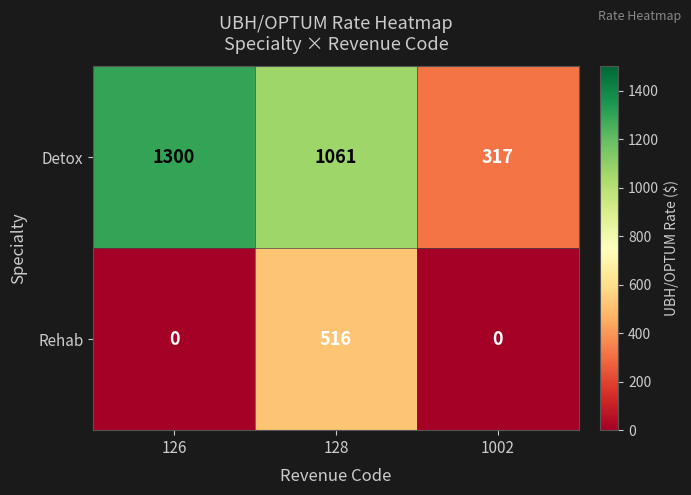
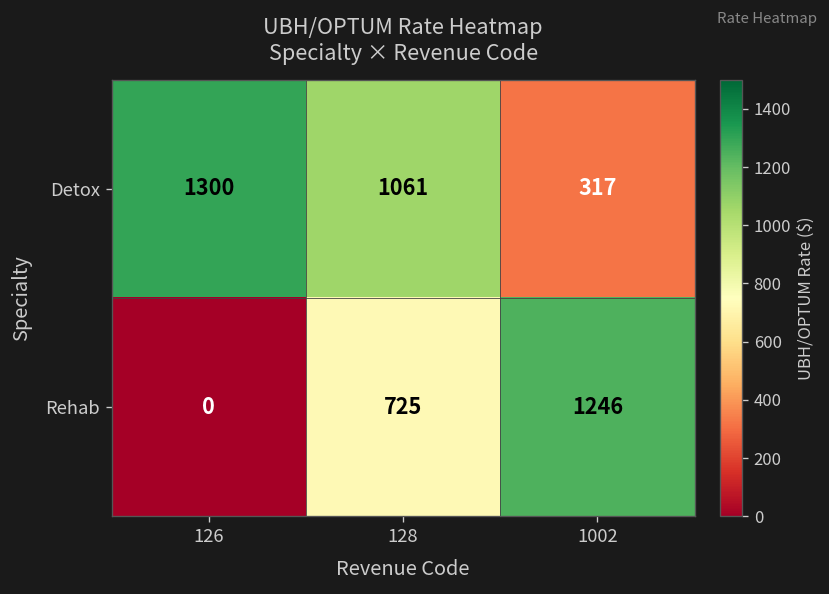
  {
    "Detox": {
      "126": 1300,
      "128": 1061,
      "1002": 317
    },
    "Rehab": {
      "126": 0,
-     "128": 516,
-     "1002": 0
+     "128": 725,
+     "1002": 1246
    }
  }
